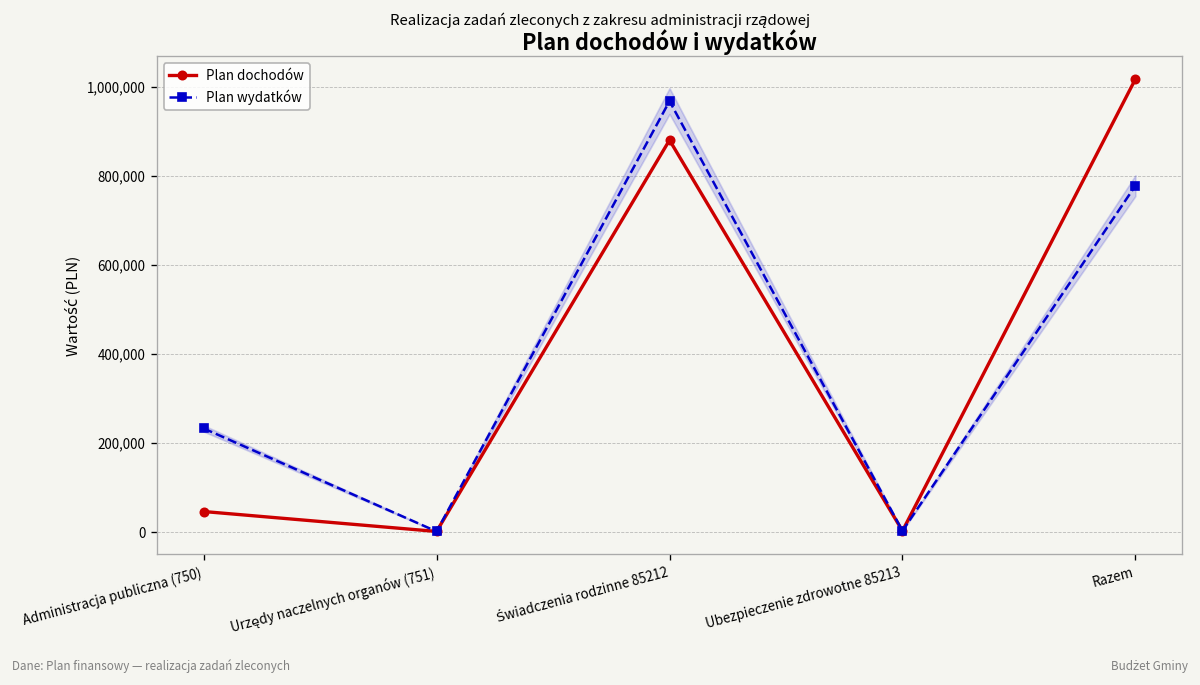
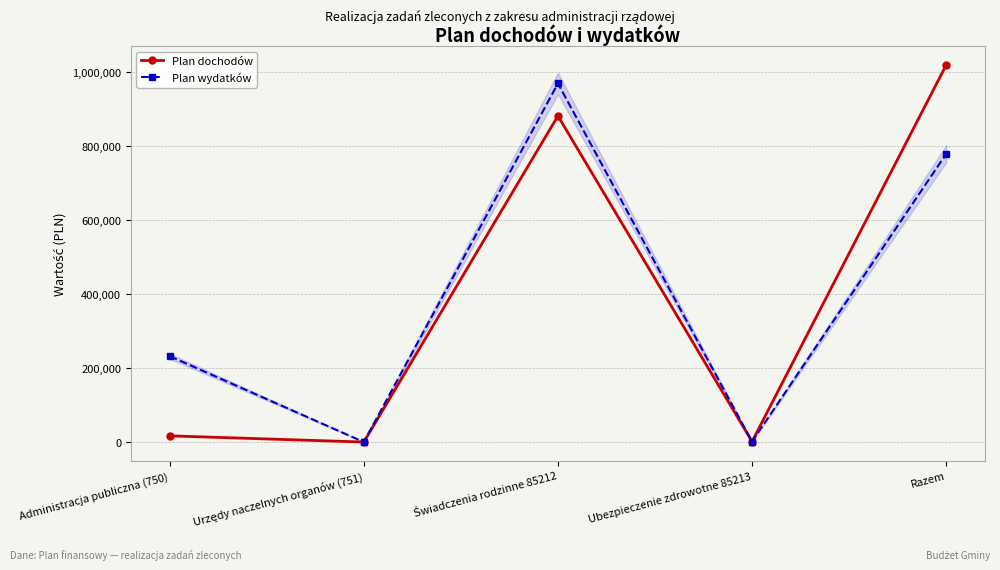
  {
    "Plan dochodów": {
-     "Administracja publiczna (750)": "50,000",
+     "Administracja publiczna (750)": "20,000",
      "Świadczenia rodzinne 85212": "880,000",
      "Razem": "1,020,000"
    }
  }
